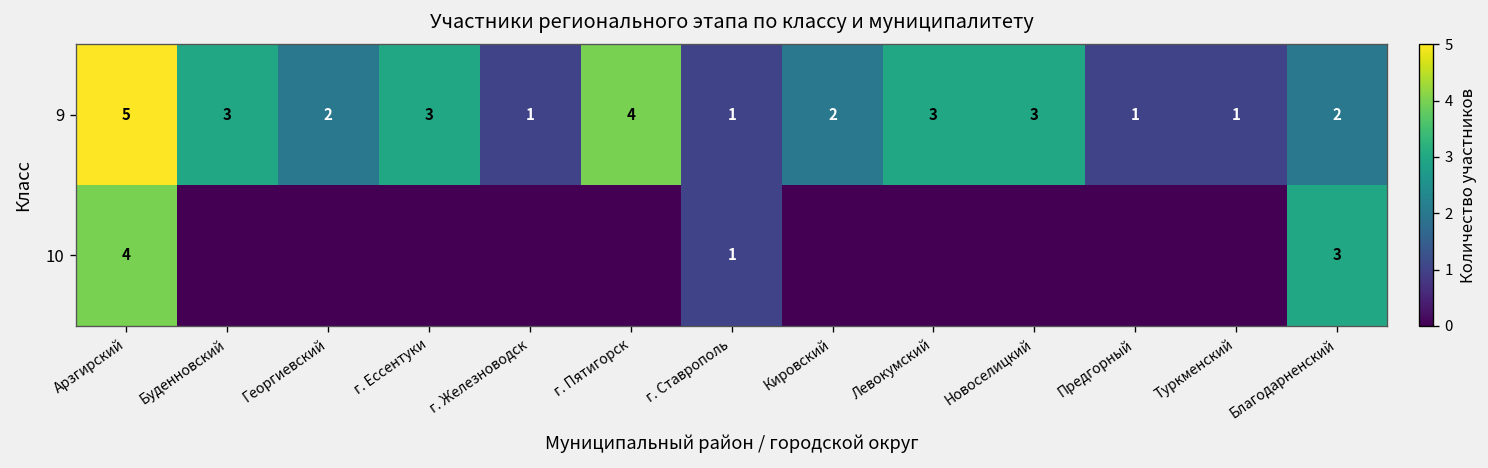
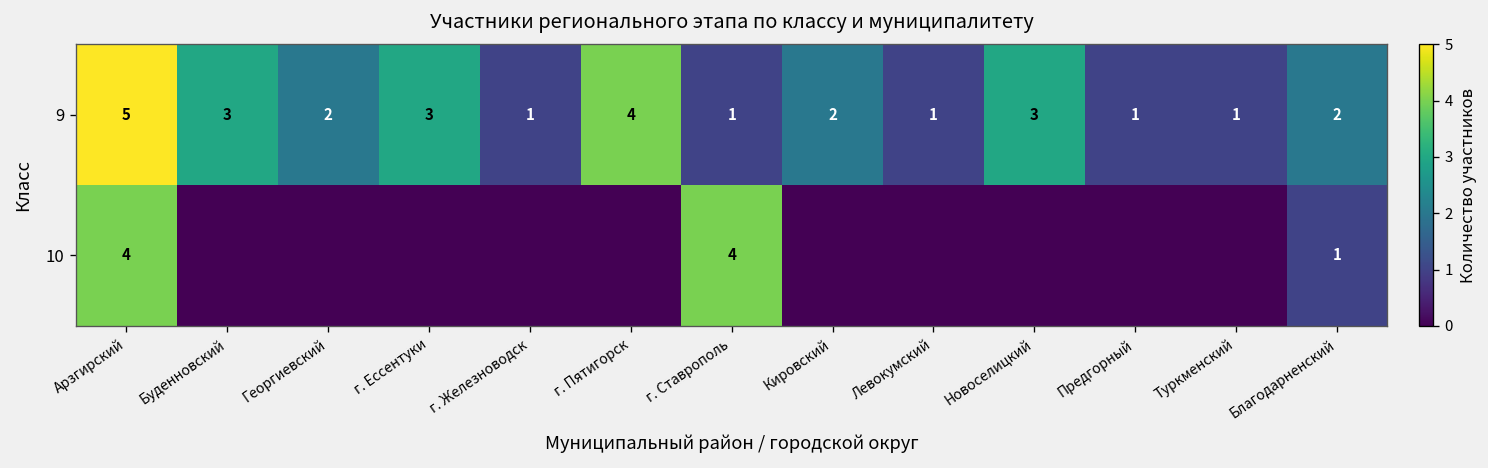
  {
    "9": {
      "Арзгирский": 5,
      "Буденновский": 3,
      "Георгиевский": 2,
      "г. Ессентуки": 3,
      "г. Железноводск": 1,
      "г. Пятигорск": 4,
      "г. Ставрополь": 1,
      "Кировский": 2,
-     "Левокумский": 3,
+     "Левокумский": 1,
      "Новоселицкий": 3,
      "Предгорный": 1,
      "Туркменский": 1,
      "Благодарненский": 2
    },
    "10": {
      "Арзгирский": 4,
-     "г. Ставрополь": 1,
-     "Благодарненский": 3
+     "г. Ставрополь": 4,
+     "Благодарненский": 1
    }
  }
